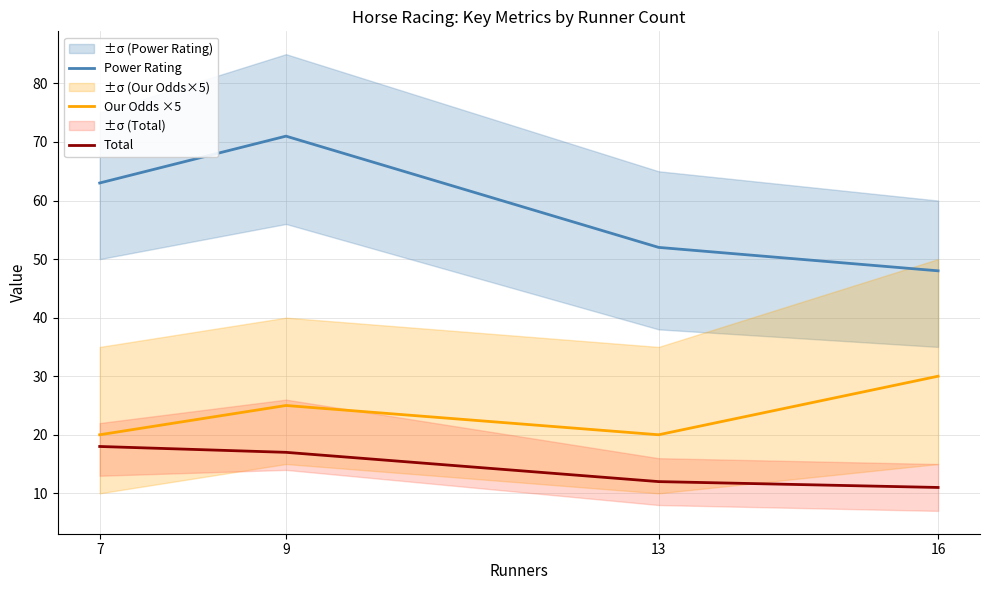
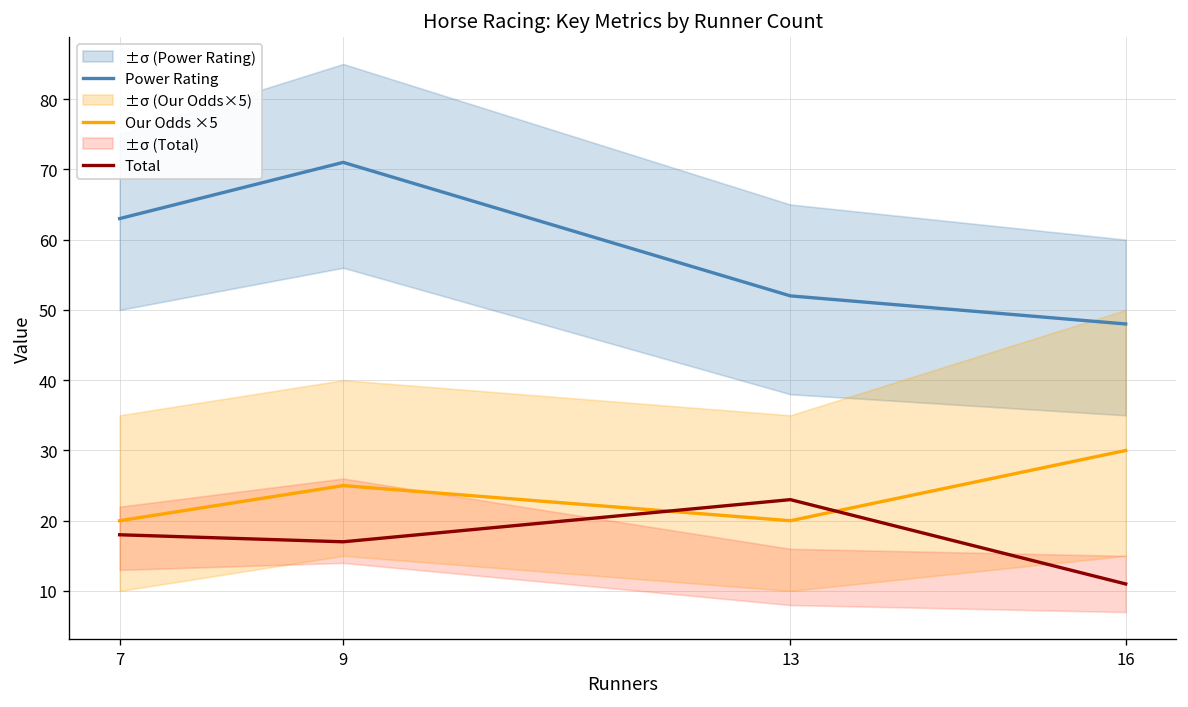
  {
    "Total": {
      "7": 18,
      "9": 17,
-     "13": 12,
+     "13": 23,
      "16": 11
    }
  }
